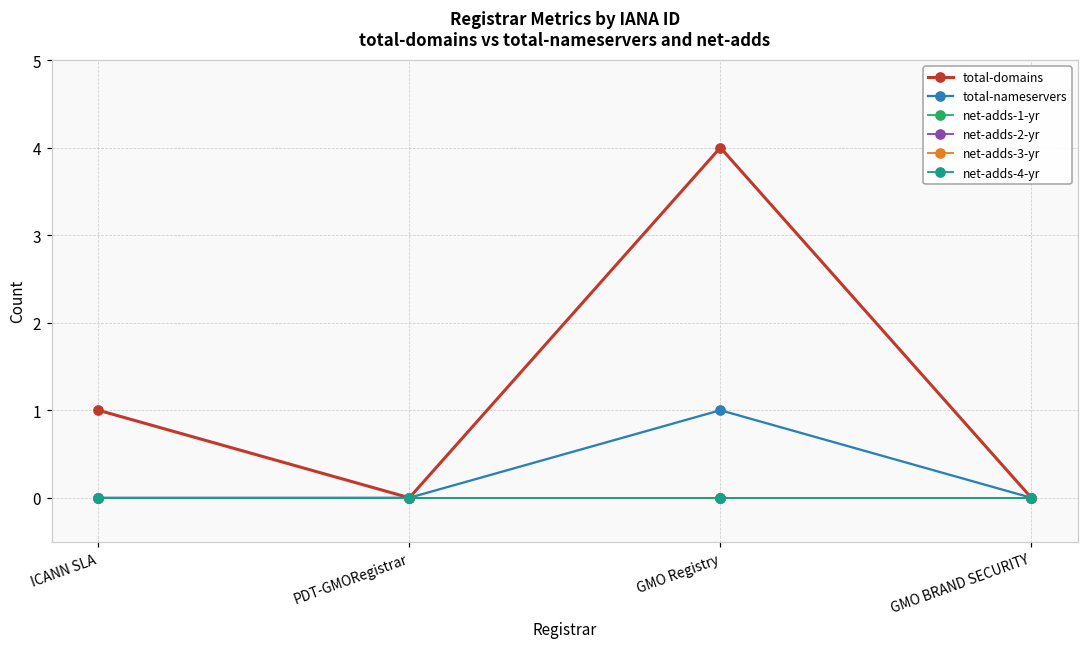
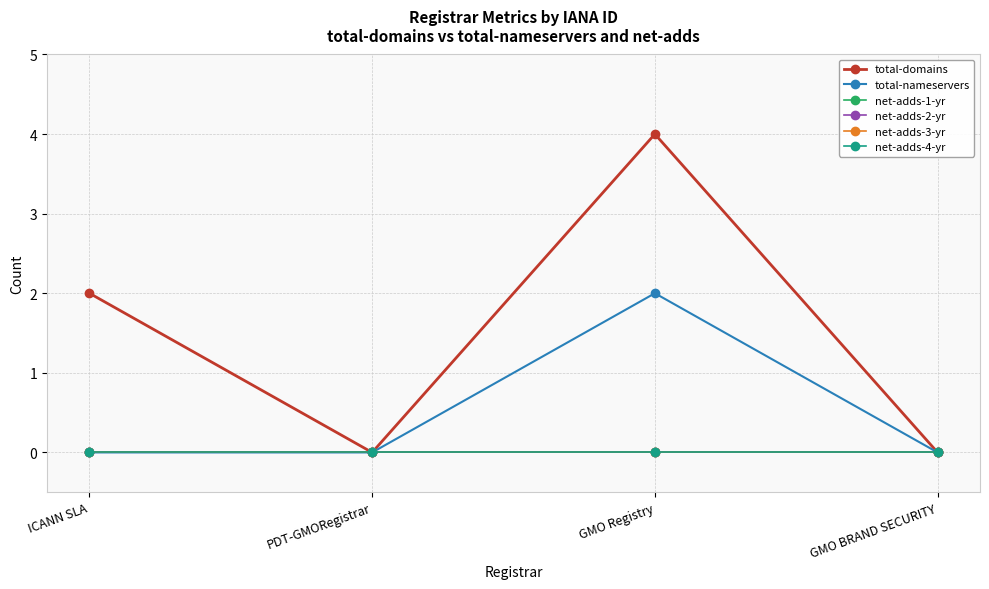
  {
    "total-domains": {
-     "ICANN SLA": 1,
+     "ICANN SLA": 2,
      "GMO Registry": 4
    },
    "total-nameservers": {
-     "GMO Registry": 1
+     "GMO Registry": 2
    },
    "net-adds-4-yr": {
      "GMO Registry": 0
    }
  }
